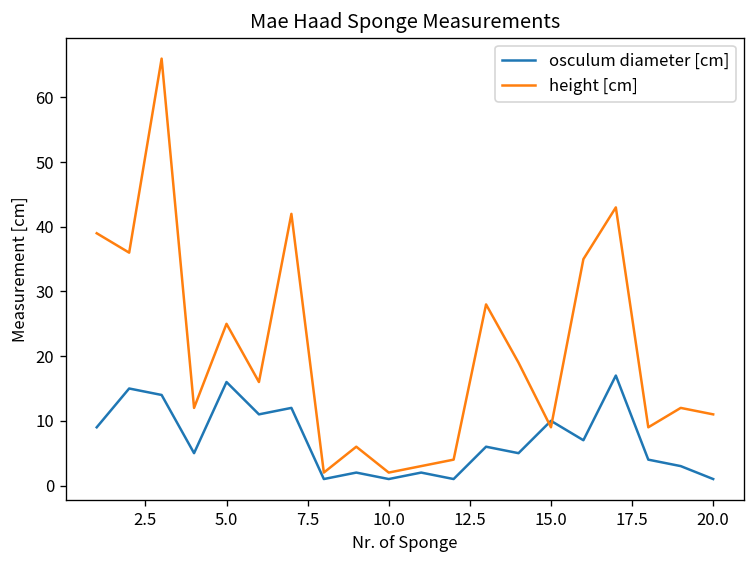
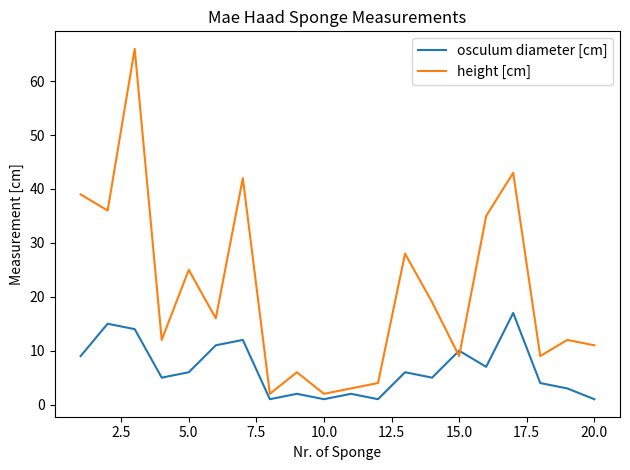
  {
    "osculum diameter [cm]": {
-     "5.0": 16,
+     "5.0": 6,
      "10.0": 1,
      "15.0": 10,
      "20.0": 1
    },
    "height [cm]": {
      "5.0": 25,
      "10.0": 2,
      "15.0": 9,
      "20.0": 11
    }
  }
